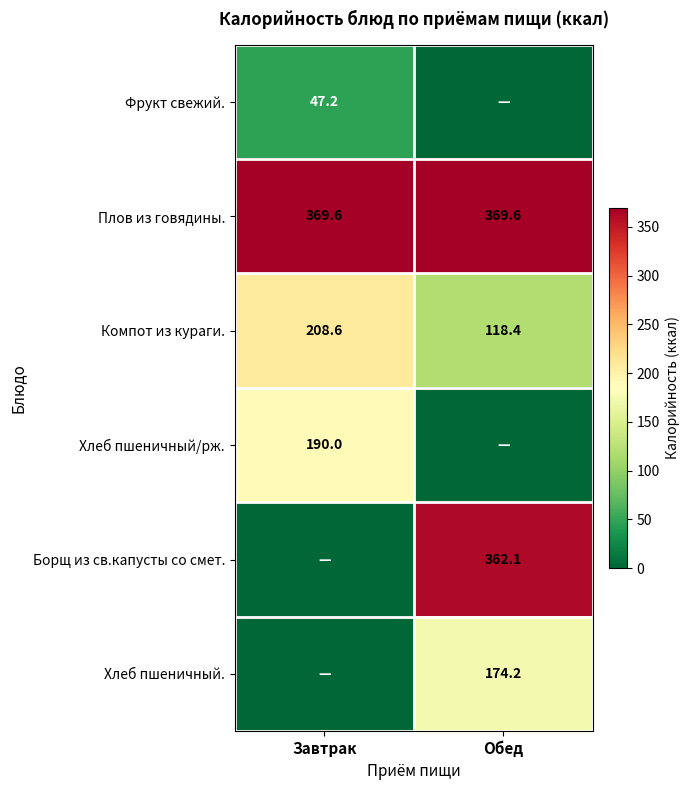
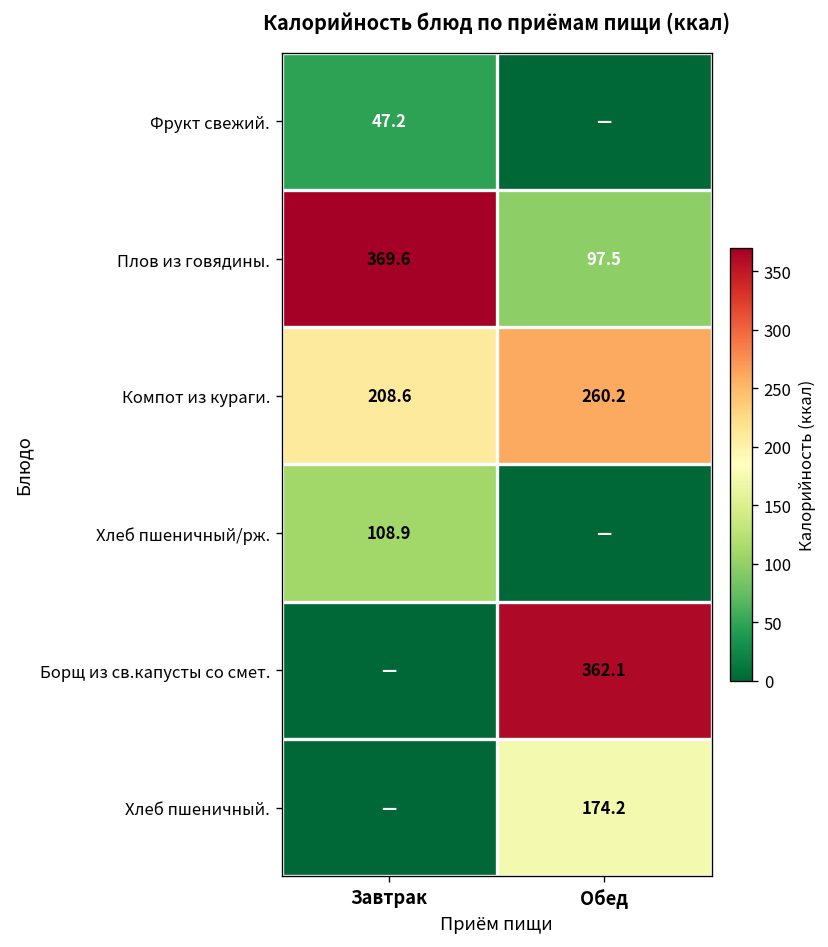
  {
    "Фрукт свежий.": {
      "Завтрак": 47.2
    },
    "Плов из говядины.": {
      "Завтрак": 369.6,
-     "Обед": 369.6
+     "Обед": 97.5
    },
    "Компот из кураги.": {
      "Завтрак": 208.6,
-     "Обед": 118.4
+     "Обед": 260.2
    },
    "Хлеб пшеничный/рж.": {
-     "Завтрак": 190.0
+     "Завтрак": 108.9
    },
    "Борщ из св.капусты со смет.": {
      "Обед": 362.1
    },
    "Хлеб пшеничный.": {
      "Обед": 174.2
    }
  }
